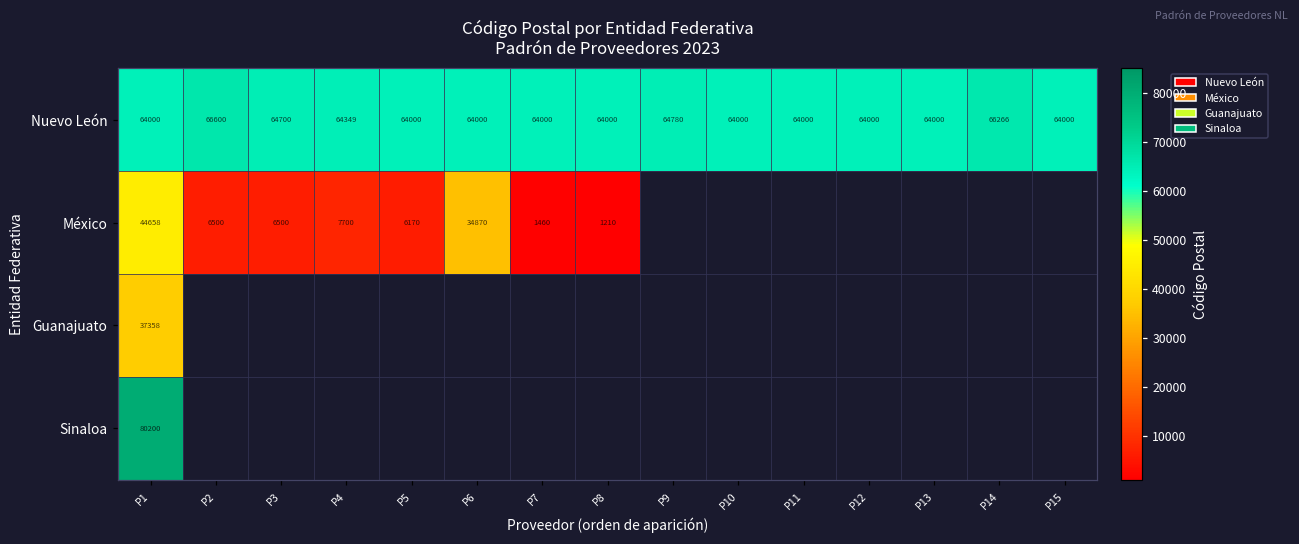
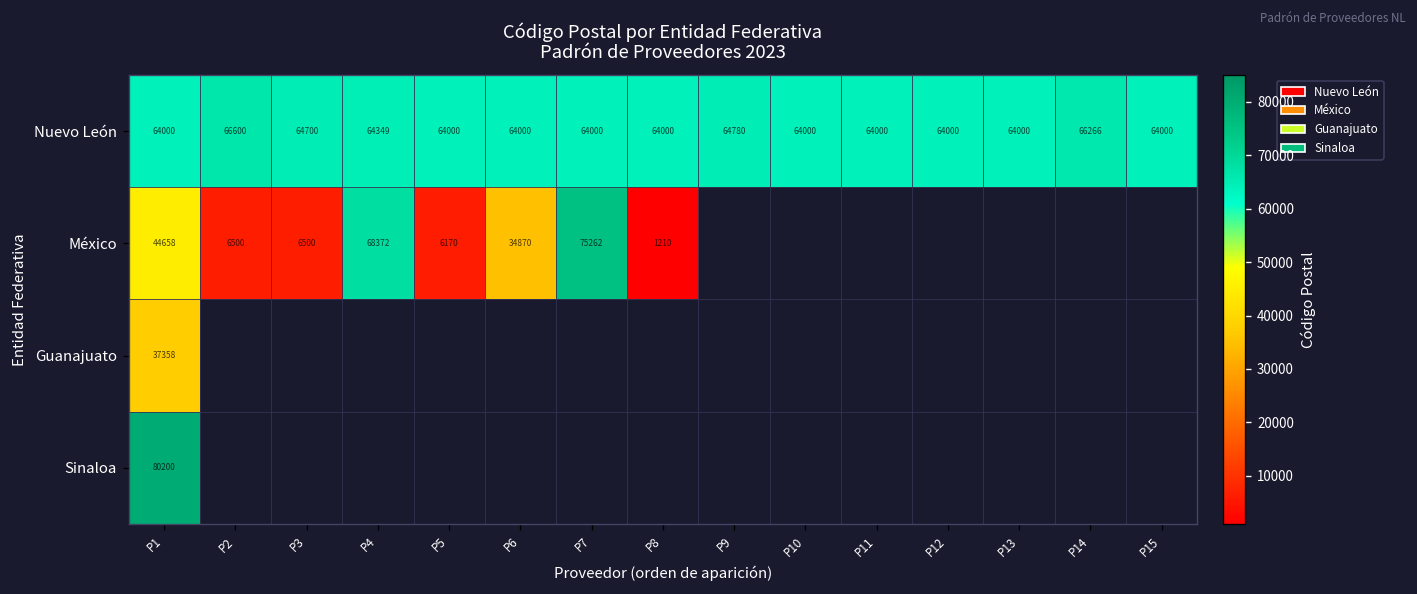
  {
    "Nuevo León": {
      "P1": 64000,
      "P2": 66600,
      "P3": 64700,
      "P4": 64349,
      "P5": 64000,
      "P6": 64000,
      "P7": 64000,
      "P8": 64000,
      "P9": 64780,
      "P10": 64000,
      "P11": 64000,
      "P12": 64000,
      "P13": 64000,
      "P14": 66266,
      "P15": 64000
    },
    "México": {
      "P1": 44658,
      "P2": 6500,
      "P3": 6500,
-     "P4": 7700,
+     "P4": 68372,
      "P5": 6170,
      "P6": 34870,
-     "P7": 1460,
+     "P7": 75262,
      "P8": 1210
    },
    "Guanajuato": {
      "P1": 37358
    },
    "Sinaloa": {
      "P1": 80200
    }
  }
